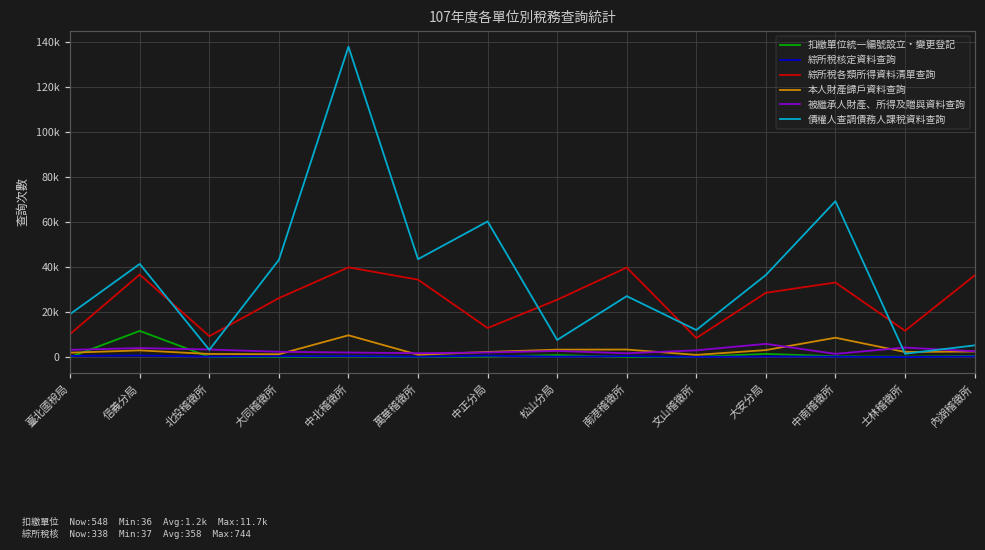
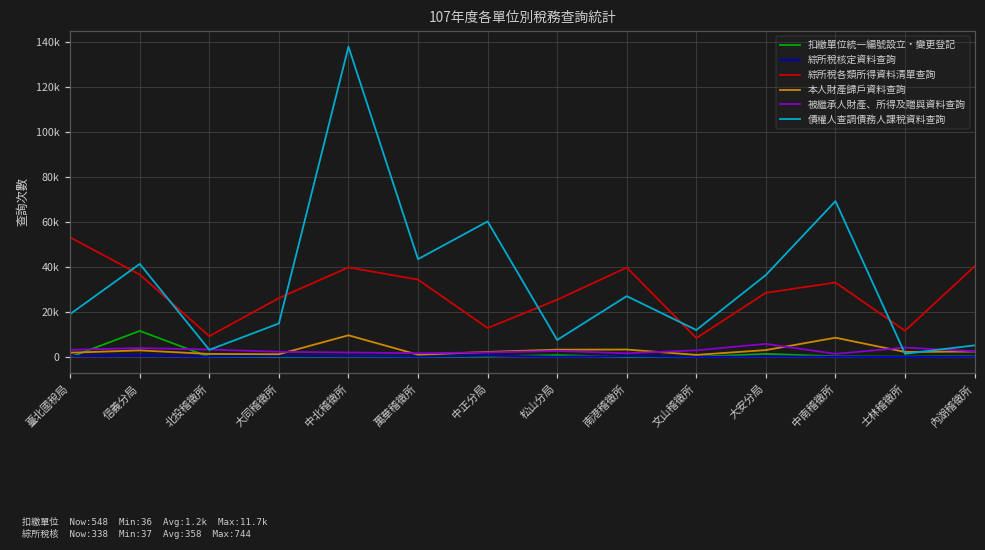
  {
    "扣繳單位統一編號設立‧變更登記": {
      "信義分局": 12000
    },
    "綜所稅核定資料查詢": {
      "信義分局": 1000
    },
    "綜所稅各類所得資料清單查詢": {
-     "臺北國稅局": 10000,
+     "臺北國稅局": 53000,
      "信義分局": 37000,
      "北投稽徵所": 9000,
      "大同稽徵所": 26000,
      "中北稽徵所": 40000,
      "萬華稽徵所": 34000,
      "中正分局": 13000,
      "松山分局": 25000,
      "南港稽徵所": 40000,
      "文山稽徵所": 8000,
      "大安分局": 29000,
      "中南稽徵所": 33000,
      "士林稽徵所": 12000,
-     "內湖稽徵所": 36000
+     "內湖稽徵所": 40000
    },
    "本人財產歸戶資料查詢": {
      "中北稽徵所": 10000,
      "南港稽徵所": 3000,
      "大安分局": 3000,
      "中南稽徵所": 9000
    },
    "被繼承人財產、所得及贈與資料查詢": {
      "中北稽徵所": 2000,
      "南港稽徵所": 2000,
      "文山稽徵所": 3000,
      "大安分局": 6000,
      "士林稽徵所": 4000
    },
    "債權人查調債務人課稅資料查詢": {
      "臺北國稅局": 19000,
      "信義分局": 41000,
-     "大同稽徵所": 43000,
+     "大同稽徵所": 15000,
      "中北稽徵所": 138000,
      "萬華稽徵所": 43000,
      "中正分局": 60000,
      "松山分局": 8000,
      "南港稽徵所": 27000,
      "文山稽徵所": 12000,
      "大安分局": 36000,
      "中南稽徵所": 69000,
      "內湖稽徵所": 5000
    }
  }
